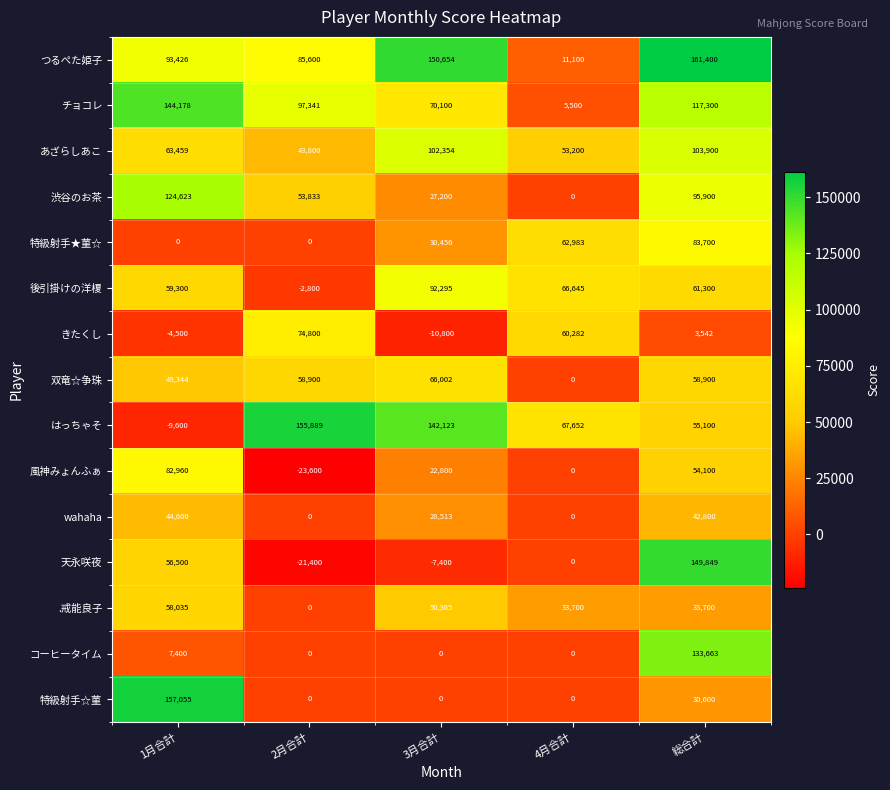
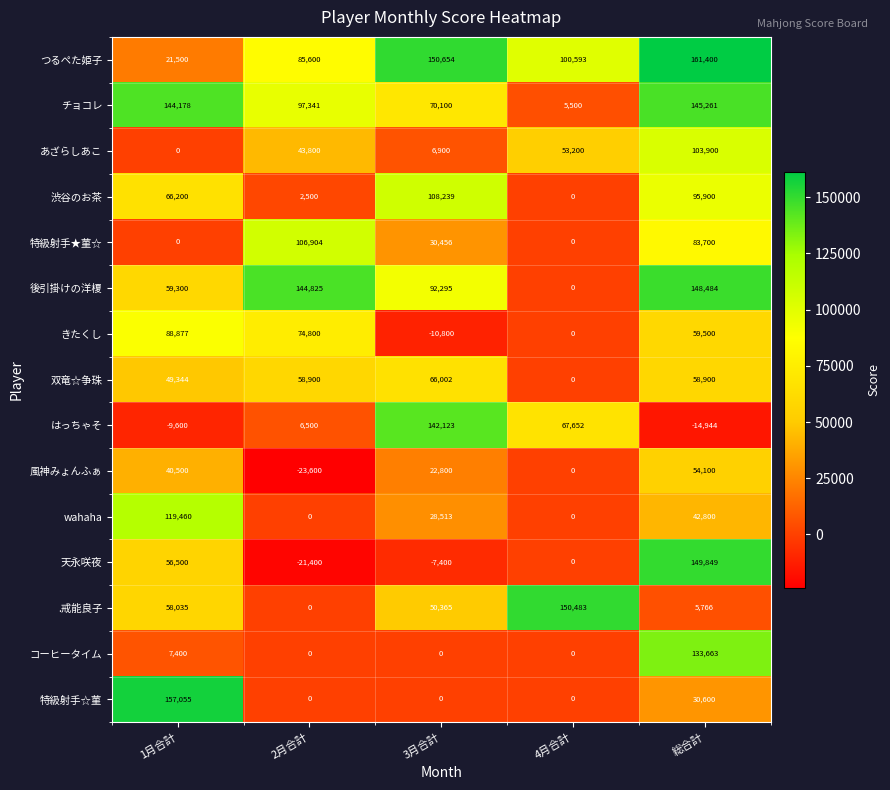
  {
    "つるぺた姫子": {
-     "1月合計": "93,426",
+     "1月合計": "21,500",
      "2月合計": "85,600",
      "3月合計": "150,654",
-     "4月合計": "11,100",
+     "4月合計": "100,593",
      "総合計": "161,400"
    },
    "チョコレ": {
      "1月合計": "144,178",
      "2月合計": "97,341",
      "3月合計": "70,100",
      "4月合計": "5,500",
-     "総合計": "117,300"
+     "総合計": "145,261"
    },
    "あざらしあこ": {
-     "1月合計": "63,459",
+     "1月合計": "0",
      "2月合計": "43,800",
-     "3月合計": "102,354",
+     "3月合計": "6,900",
      "4月合計": "53,200",
      "総合計": "103,900"
    },
    "渋谷のお茶": {
-     "1月合計": "124,623",
-     "2月合計": "53,833",
-     "3月合計": "27,200",
+     "1月合計": "66,200",
+     "2月合計": "2,500",
+     "3月合計": "108,239",
      "4月合計": "0",
      "総合計": "95,900"
    },
    "特級射手★菫☆": {
      "1月合計": "0",
-     "2月合計": "0",
+     "2月合計": "106,904",
      "3月合計": "30,456",
-     "4月合計": "62,983",
+     "4月合計": "0",
      "総合計": "83,700"
    },
    "後引掛けの洋榎": {
      "1月合計": "59,300",
-     "2月合計": "-2,800",
+     "2月合計": "144,825",
      "3月合計": "92,295",
-     "4月合計": "66,645",
-     "総合計": "61,300"
+     "4月合計": "0",
+     "総合計": "148,484"
    },
    "きたくし": {
-     "1月合計": "-4,500",
+     "1月合計": "88,877",
      "2月合計": "74,800",
      "3月合計": "-10,800",
-     "4月合計": "60,282",
-     "総合計": "3,542"
+     "4月合計": "0",
+     "総合計": "59,500"
    },
    "双竜☆争珠": {
      "1月合計": "49,344",
      "2月合計": "58,900",
      "3月合計": "66,002",
      "4月合計": "0",
      "総合計": "58,900"
    },
    "はっちゃそ": {
      "1月合計": "-9,600",
-     "2月合計": "155,889",
+     "2月合計": "6,500",
      "3月合計": "142,123",
      "4月合計": "67,652",
-     "総合計": "55,100"
+     "総合計": "-14,944"
    },
    "風神みょんふぁ": {
-     "1月合計": "82,960",
+     "1月合計": "40,500",
      "2月合計": "-23,600",
      "3月合計": "22,800",
      "4月合計": "0",
      "総合計": "54,100"
    },
    "wahaha": {
-     "1月合計": "44,600",
+     "1月合計": "119,460",
      "2月合計": "0",
      "3月合計": "28,513",
      "4月合計": "0",
      "総合計": "42,800"
    },
    "天永咲夜": {
      "1月合計": "56,500",
      "2月合計": "-21,400",
      "3月合計": "-7,400",
      "4月合計": "0",
      "総合計": "149,849"
    },
    ".戒能良子": {
      "1月合計": "58,035",
      "2月合計": "0",
      "3月合計": "50,365",
-     "4月合計": "33,700",
-     "総合計": "33,700"
+     "4月合計": "150,483",
+     "総合計": "5,766"
    },
    "コーヒータイム": {
      "1月合計": "7,400",
      "2月合計": "0",
      "3月合計": "0",
      "4月合計": "0",
      "総合計": "133,663"
    },
    "特級射手☆菫": {
      "1月合計": "157,055",
      "2月合計": "0",
      "3月合計": "0",
      "4月合計": "0",
      "総合計": "30,600"
    }
  }
